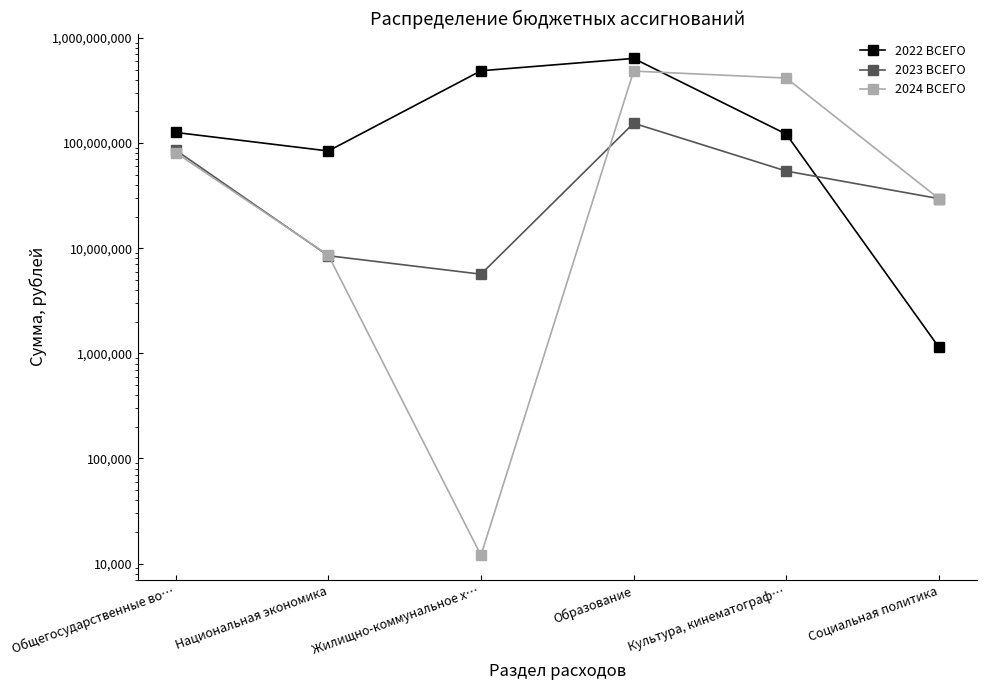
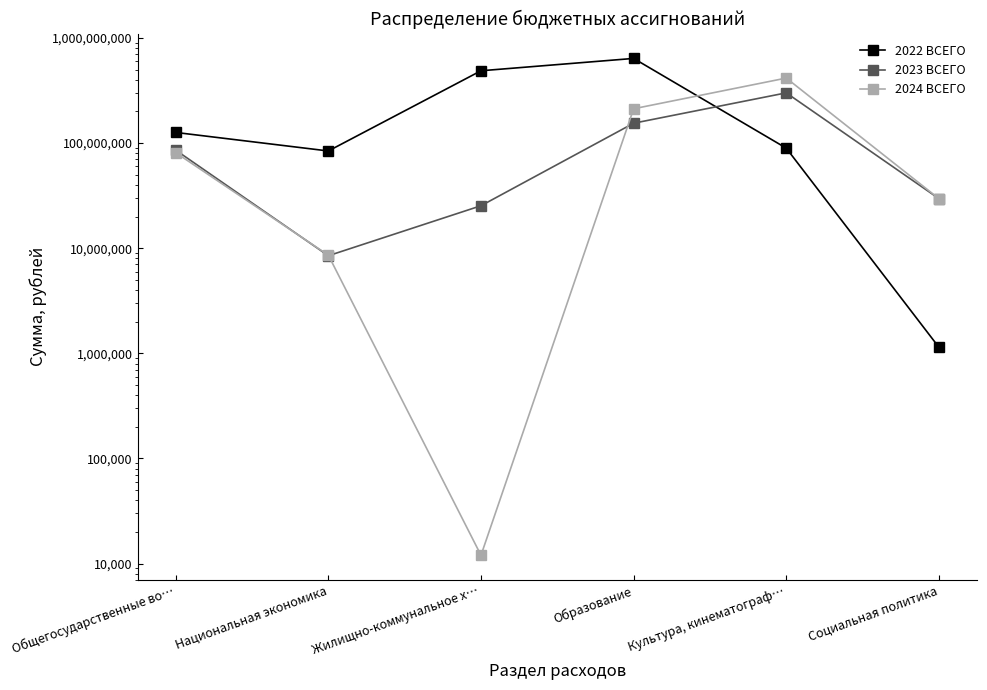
  {
    "2022 ВСЕГО": {
      "Общегосударственные во…": "130,000,000",
      "Национальная экономика": "80,000,000",
      "Жилищно-коммунальное х…": "500,000,000",
      "Образование": "600,000,000",
-     "Культура, кинематограф…": "120,000,000",
+     "Культура, кинематограф…": "90,000,000",
      "Социальная политика": "1,100,000"
    },
    "2023 ВСЕГО": {
      "Общегосударственные во…": "90,000,000",
-     "Жилищно-коммунальное х…": "6,000,000",
+     "Жилищно-коммунальное х…": "25,000,000",
      "Образование": "150,000,000",
-     "Культура, кинематограф…": "50,000,000"
+     "Культура, кинематограф…": "300,000,000"
    },
    "2024 ВСЕГО": {
      "Общегосударственные во…": "80,000,000",
      "Жилищно-коммунальное х…": "12,000",
-     "Образование": "500,000,000",
+     "Образование": "210,000,000",
      "Культура, кинематограф…": "420,000,000"
    }
  }
